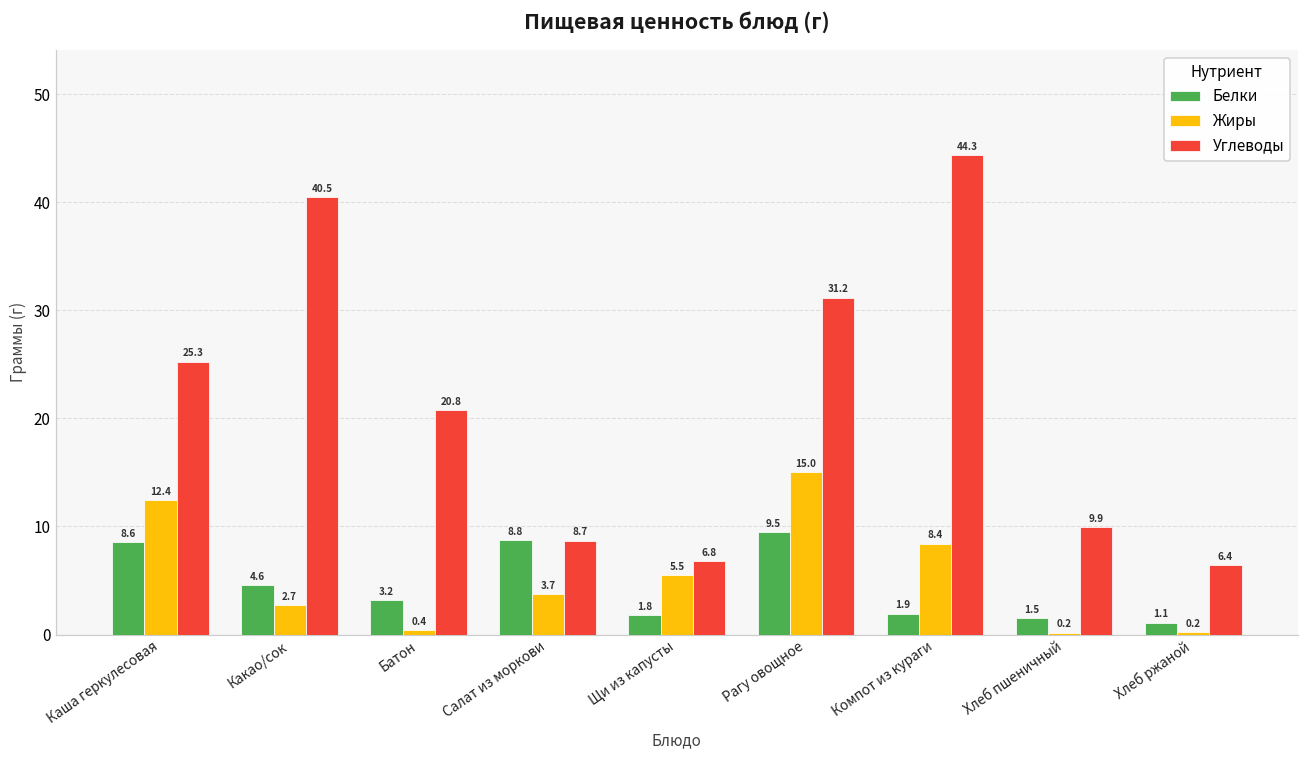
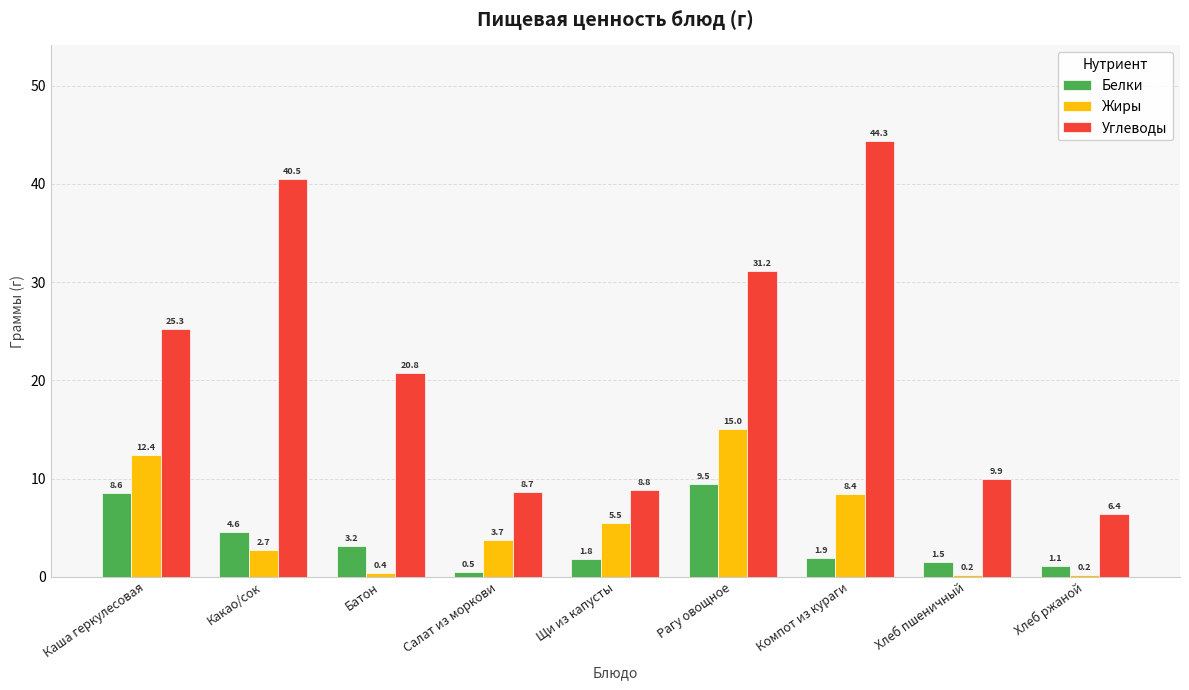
  {
    "Белки": {
      "Каша геркулесовая": 8.6,
      "Какао/сок": 4.6,
      "Батон": 3.2,
-     "Салат из моркови": 8.8,
+     "Салат из моркови": 0.5,
      "Щи из капусты": 1.8,
      "Рагу овощное": 9.5,
      "Компот из кураги": 1.9,
      "Хлеб пшеничный": 1.5,
      "Хлеб ржаной": 1.1
    },
    "Жиры": {
      "Каша геркулесовая": 12.4,
      "Какао/сок": 2.7,
      "Батон": 0.4,
      "Салат из моркови": 3.7,
      "Щи из капусты": 5.5,
      "Рагу овощное": 15.0,
      "Компот из кураги": 8.4,
      "Хлеб пшеничный": 0.2,
      "Хлеб ржаной": 0.2
    },
    "Углеводы": {
      "Каша геркулесовая": 25.3,
      "Какао/сок": 40.5,
      "Батон": 20.8,
      "Салат из моркови": 8.7,
-     "Щи из капусты": 6.8,
+     "Щи из капусты": 8.8,
      "Рагу овощное": 31.2,
      "Компот из кураги": 44.3,
      "Хлеб пшеничный": 9.9,
      "Хлеб ржаной": 6.4
    }
  }
